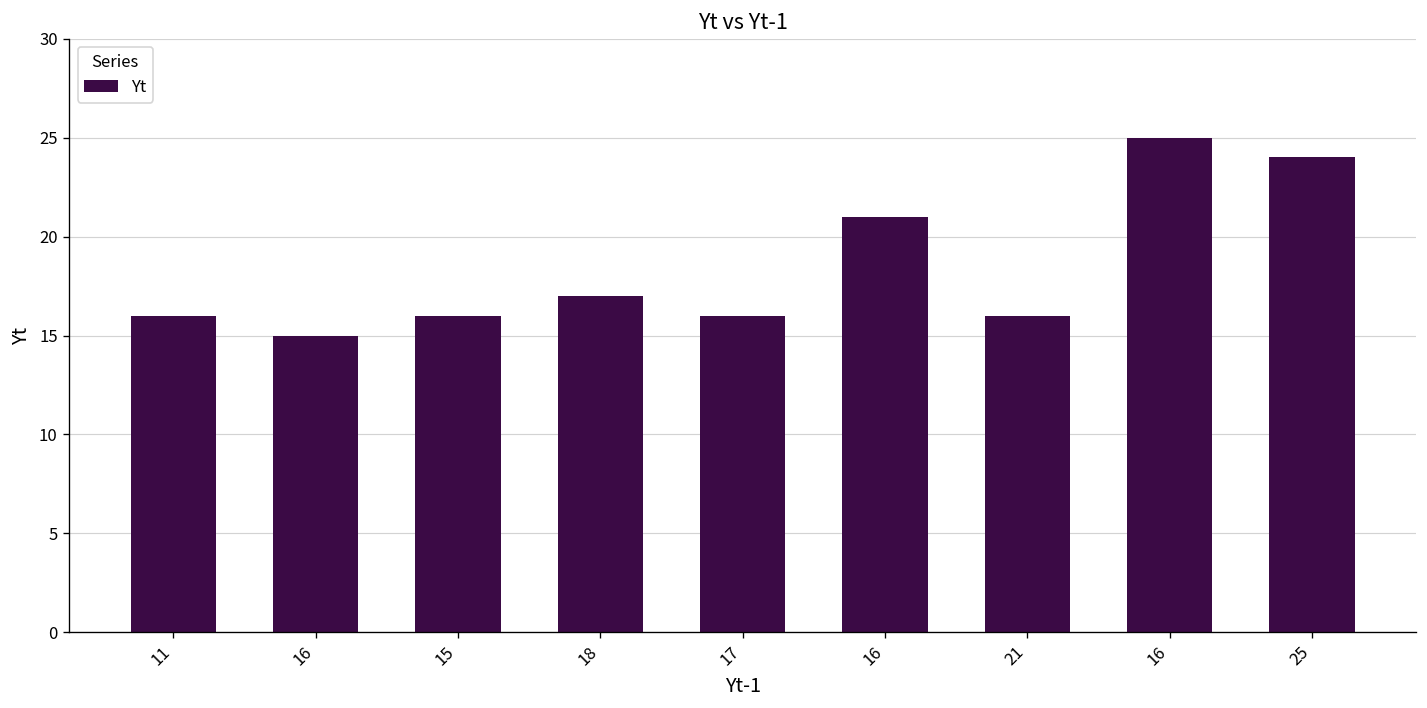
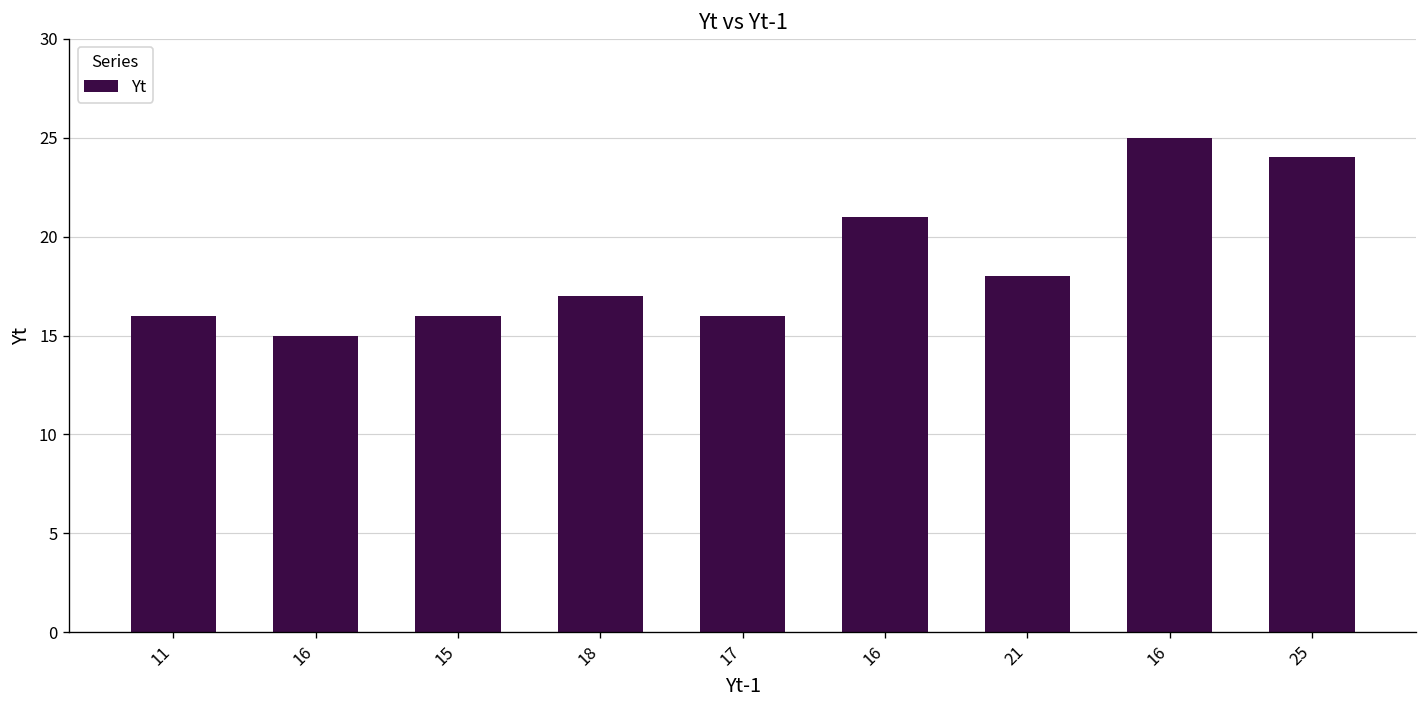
  {
    "11": 16,
    "15": 16,
    "18": 17,
    "17": 16,
-   "21": 16,
+   "21": 18,
    "25": 24
  }
